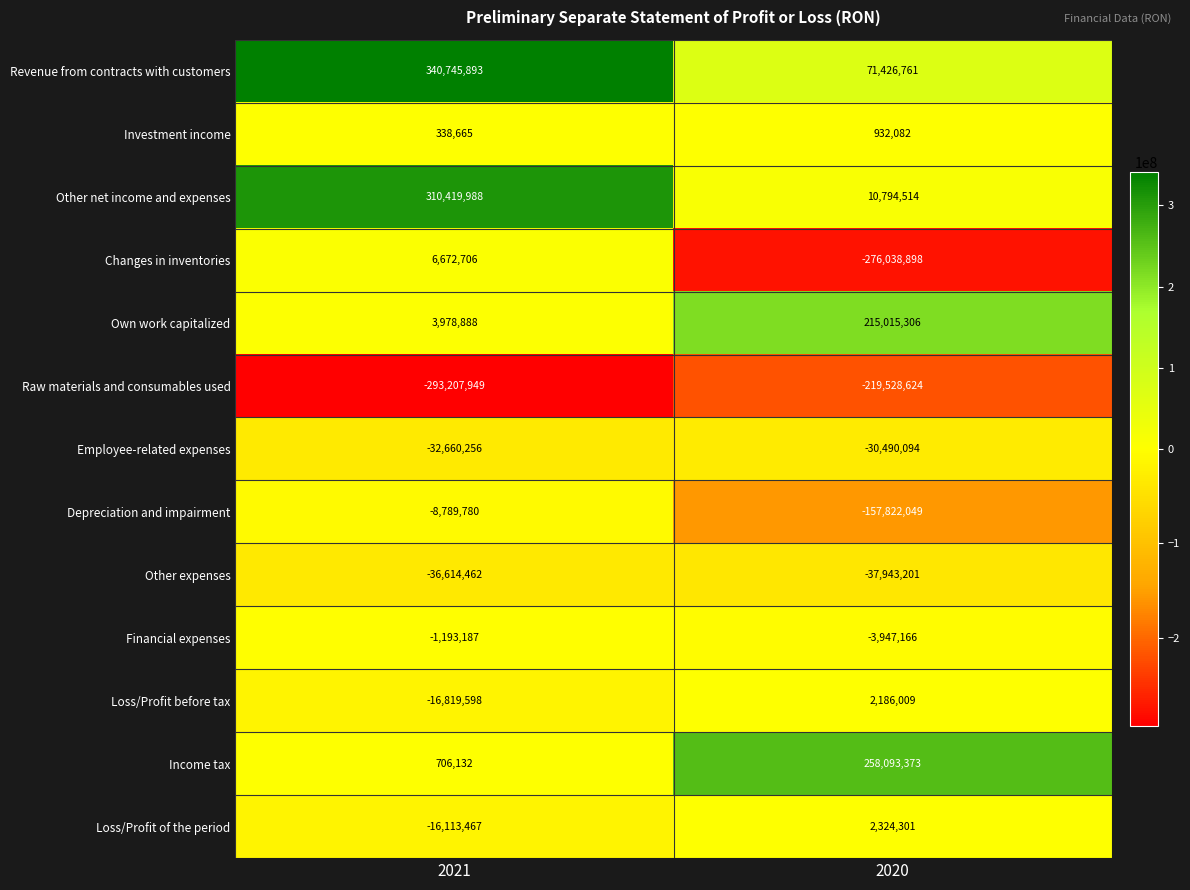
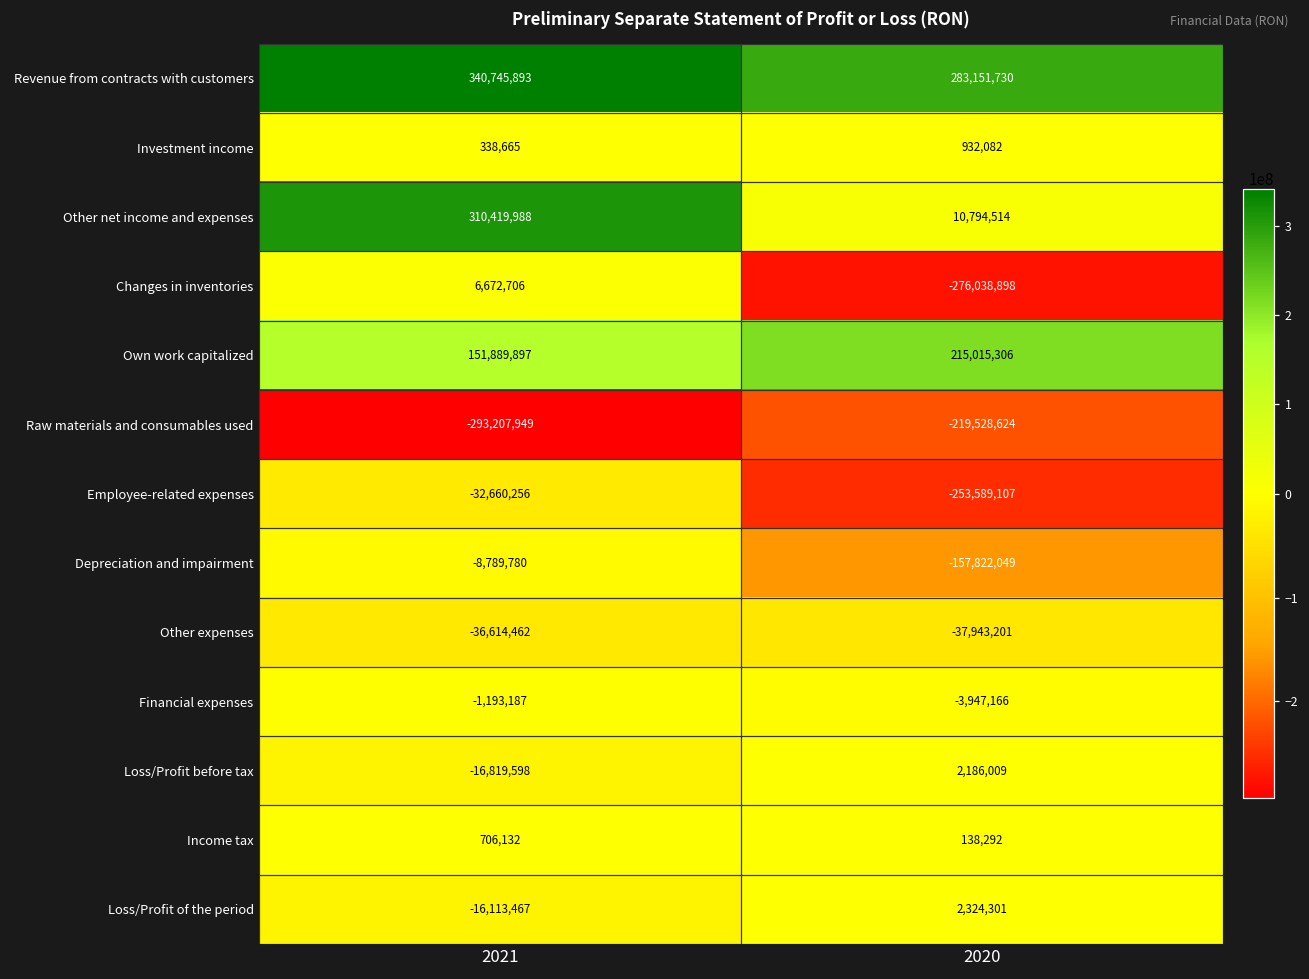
  {
    "Revenue from contracts with customers": {
      "2021": "340,745,893",
-     "2020": "71,426,761"
+     "2020": "283,151,730"
    },
    "Investment income": {
      "2021": "338,665",
      "2020": "932,082"
    },
    "Other net income and expenses": {
      "2021": "310,419,988",
      "2020": "10,794,514"
    },
    "Changes in inventories": {
      "2021": "6,672,706",
      "2020": "-276,038,898"
    },
    "Own work capitalized": {
-     "2021": "3,978,888",
+     "2021": "151,889,897",
      "2020": "215,015,306"
    },
    "Raw materials and consumables used": {
      "2021": "-293,207,949",
      "2020": "-219,528,624"
    },
    "Employee-related expenses": {
      "2021": "-32,660,256",
-     "2020": "-30,490,094"
+     "2020": "-253,589,107"
    },
    "Depreciation and impairment": {
      "2021": "-8,789,780",
      "2020": "-157,822,049"
    },
    "Other expenses": {
      "2021": "-36,614,462",
      "2020": "-37,943,201"
    },
    "Financial expenses": {
      "2021": "-1,193,187",
      "2020": "-3,947,166"
    },
    "Loss/Profit before tax": {
      "2021": "-16,819,598",
      "2020": "2,186,009"
    },
    "Income tax": {
      "2021": "706,132",
-     "2020": "258,093,373"
+     "2020": "138,292"
    },
    "Loss/Profit of the period": {
      "2021": "-16,113,467",
      "2020": "2,324,301"
    }
  }
